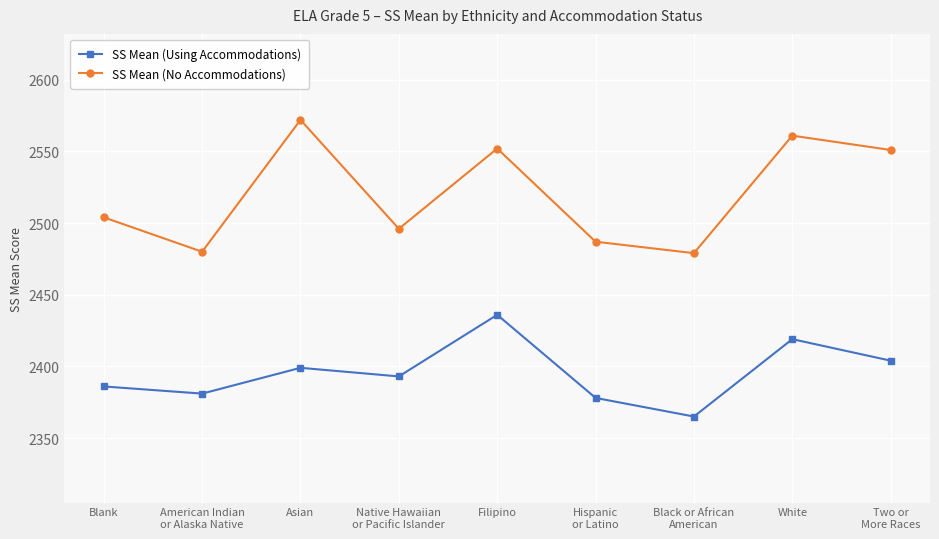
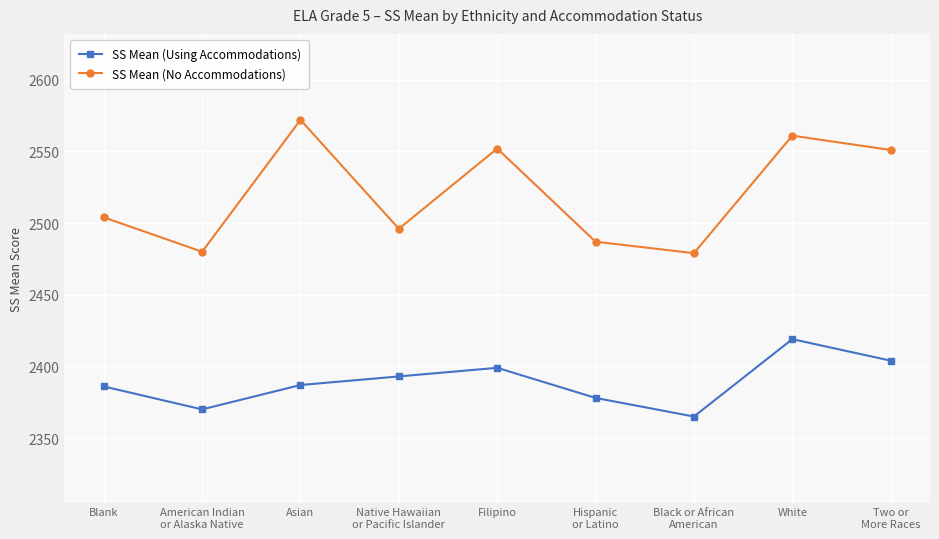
  {
    "SS Mean (Using Accommodations)": {
      "Blank": 2386,
-     "American Indian or Alaska Native": 2381,
-     "Asian": 2399,
+     "American Indian or Alaska Native": 2370,
+     "Asian": 2387,
      "Native Hawaiian or Pacific Islander": 2393,
-     "Filipino": 2436,
+     "Filipino": 2399,
      "Hispanic or Latino": 2378,
      "Black or African American": 2365,
      "White": 2419,
      "Two or More Races": 2404
    },
    "SS Mean (No Accommodations)": {
      "Blank": 2504,
      "American Indian or Alaska Native": 2480,
      "Asian": 2572,
      "Native Hawaiian or Pacific Islander": 2496,
      "Filipino": 2552,
      "Hispanic or Latino": 2487,
      "Black or African American": 2479,
      "White": 2561,
      "Two or More Races": 2551
    }
  }
